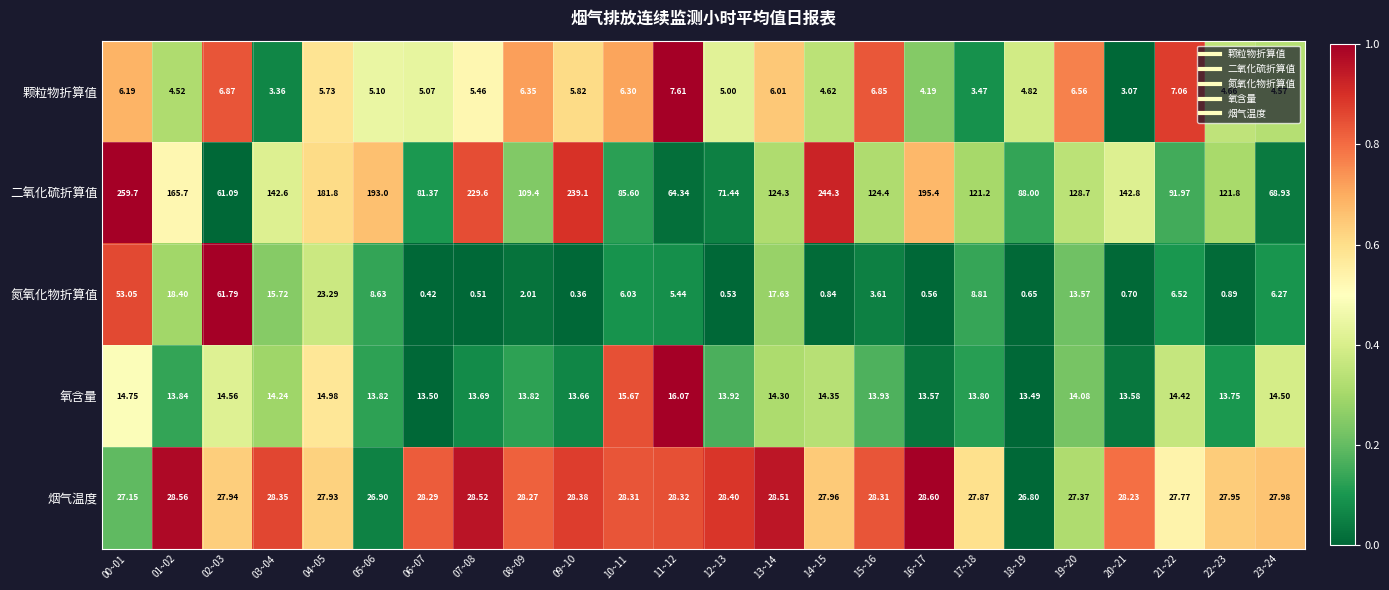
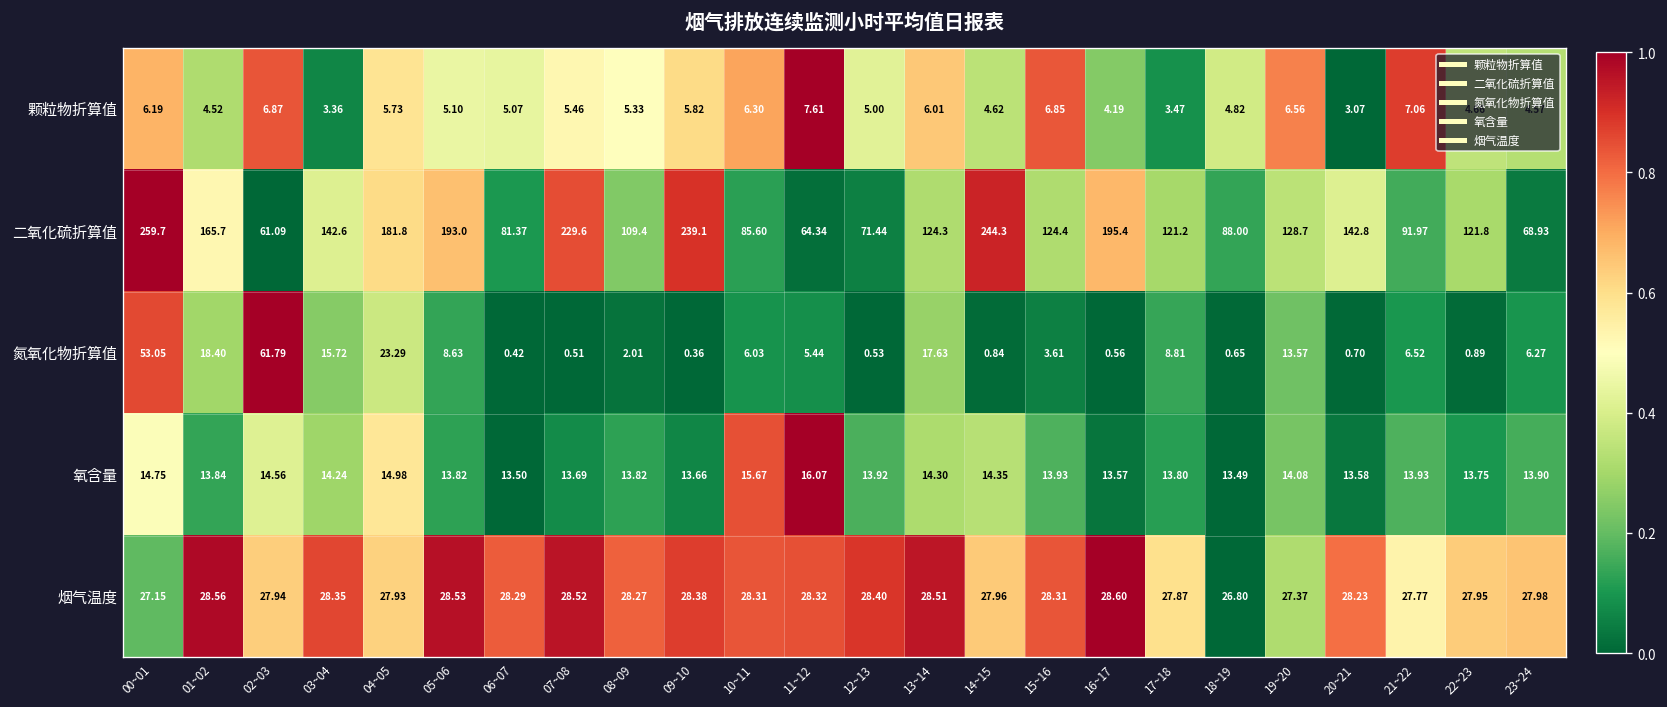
  {
    "颗粒物折算值": {
      "00~01": 6.19,
      "01~02": 4.52,
      "02~03": 6.87,
      "03~04": 3.36,
      "04~05": 5.73,
      "05~06": 5.10,
      "06~07": 5.07,
      "07~08": 5.46,
-     "08~09": 6.35,
+     "08~09": 5.33,
      "09~10": 5.82,
      "10~11": 6.30,
      "11~12": 7.61,
      "12~13": 5.00,
      "13~14": 6.01,
      "14~15": 4.62,
      "15~16": 6.85,
      "16~17": 4.19,
      "17~18": 3.47,
      "18~19": 4.82,
      "19~20": 6.56,
      "20~21": 3.07,
      "21~22": 7.06
    },
    "二氧化硫折算值": {
      "00~01": 259.7,
      "01~02": 165.7,
      "02~03": 61.09,
      "03~04": 142.6,
      "04~05": 181.8,
      "05~06": 193.0,
      "06~07": 81.37,
      "07~08": 229.6,
      "08~09": 109.4,
      "09~10": 239.1,
      "10~11": 85.60,
      "11~12": 64.34,
      "12~13": 71.44,
      "13~14": 124.3,
      "14~15": 244.3,
      "15~16": 124.4,
      "16~17": 195.4,
      "17~18": 121.2,
      "18~19": 88.00,
      "19~20": 128.7,
      "20~21": 142.8,
      "21~22": 91.97,
      "22~23": 121.8,
      "23~24": 68.93
    },
    "氮氧化物折算值": {
      "00~01": 53.05,
      "01~02": 18.40,
      "02~03": 61.79,
      "03~04": 15.72,
      "04~05": 23.29,
      "05~06": 8.63,
      "06~07": 0.42,
      "07~08": 0.51,
      "08~09": 2.01,
      "09~10": 0.36,
      "10~11": 6.03,
      "11~12": 5.44,
      "12~13": 0.53,
      "13~14": 17.63,
      "14~15": 0.84,
      "15~16": 3.61,
      "16~17": 0.56,
      "17~18": 8.81,
      "18~19": 0.65,
      "19~20": 13.57,
      "20~21": 0.70,
      "21~22": 6.52,
      "22~23": 0.89,
      "23~24": 6.27
    },
    "氧含量": {
      "00~01": 14.75,
      "01~02": 13.84,
      "02~03": 14.56,
      "03~04": 14.24,
      "04~05": 14.98,
      "05~06": 13.82,
      "06~07": 13.50,
      "07~08": 13.69,
      "08~09": 13.82,
      "09~10": 13.66,
      "10~11": 15.67,
      "11~12": 16.07,
      "12~13": 13.92,
      "13~14": 14.30,
      "14~15": 14.35,
      "15~16": 13.93,
      "16~17": 13.57,
      "17~18": 13.80,
      "18~19": 13.49,
      "19~20": 14.08,
      "20~21": 13.58,
-     "21~22": 14.42,
+     "21~22": 13.93,
      "22~23": 13.75,
-     "23~24": 14.50
+     "23~24": 13.90
    },
    "烟气温度": {
      "00~01": 27.15,
      "01~02": 28.56,
      "02~03": 27.94,
      "03~04": 28.35,
      "04~05": 27.93,
-     "05~06": 26.90,
+     "05~06": 28.53,
      "06~07": 28.29,
      "07~08": 28.52,
      "08~09": 28.27,
      "09~10": 28.38,
      "10~11": 28.31,
      "11~12": 28.32,
      "12~13": 28.40,
      "13~14": 28.51,
      "14~15": 27.96,
      "15~16": 28.31,
      "16~17": 28.60,
      "17~18": 27.87,
      "18~19": 26.80,
      "19~20": 27.37,
      "20~21": 28.23,
      "21~22": 27.77,
      "22~23": 27.95,
      "23~24": 27.98
    }
  }
